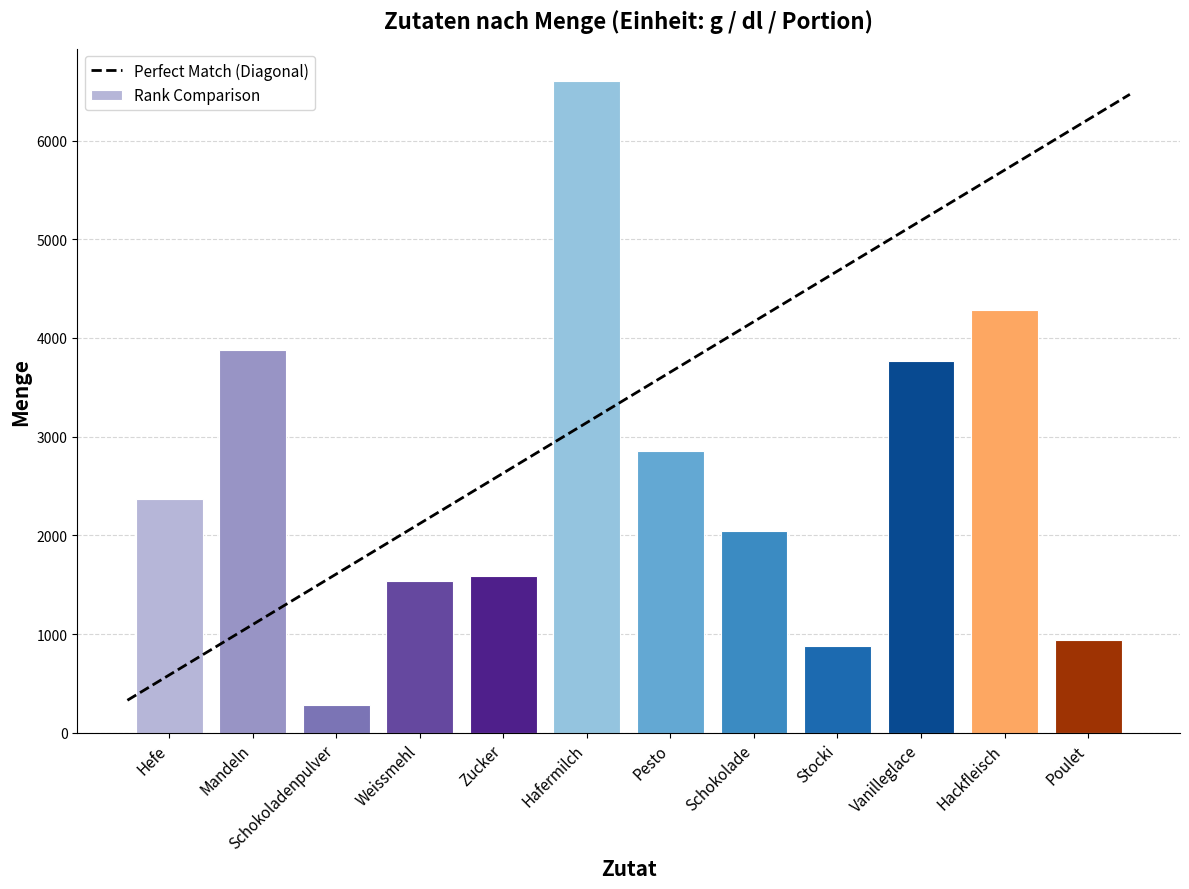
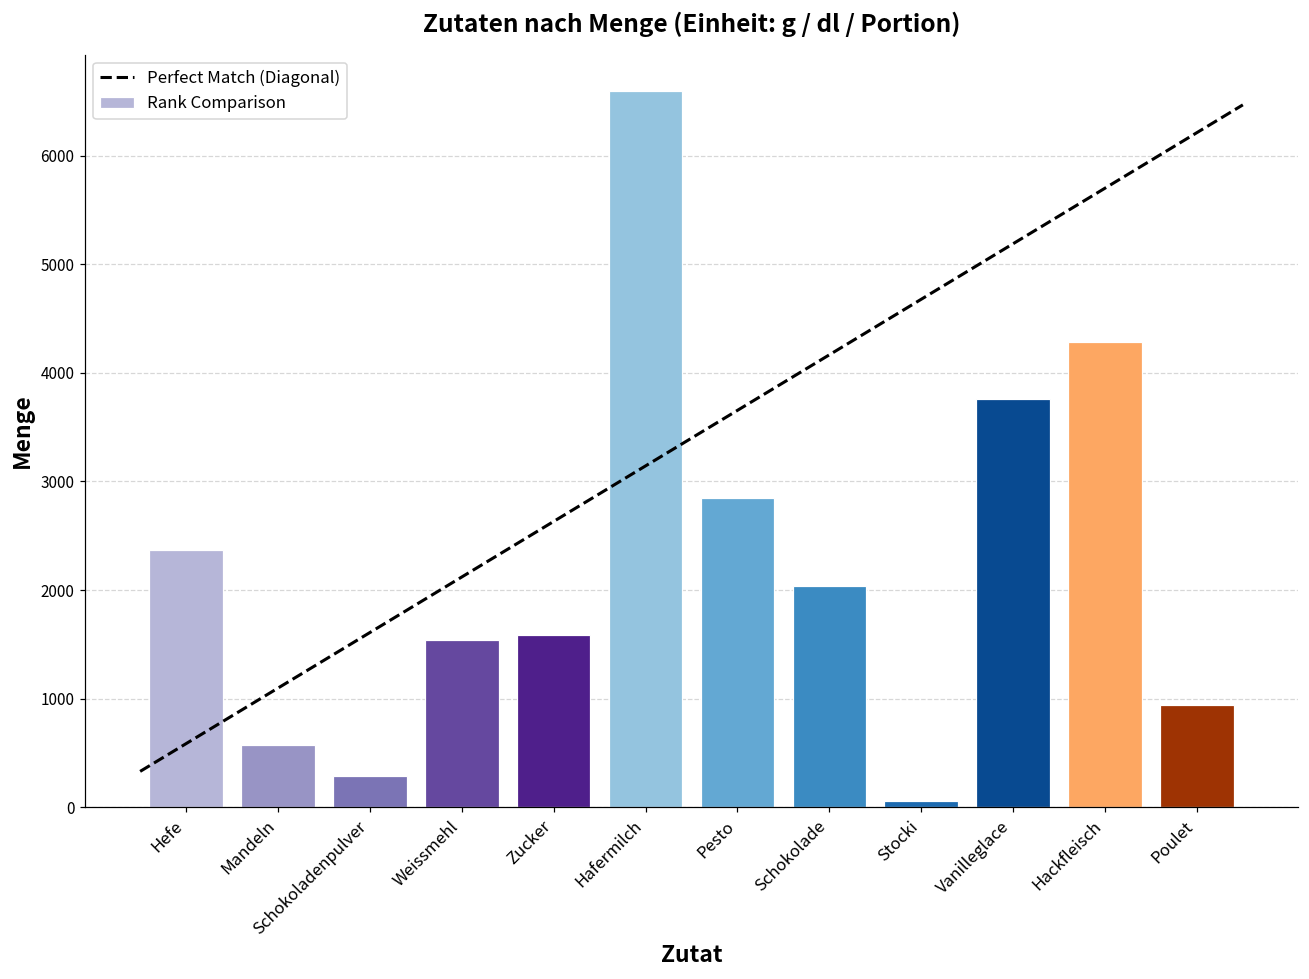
  {
    "Rank Comparison": {
      "Hefe": 2400,
-     "Mandeln": 3900,
+     "Mandeln": 600,
      "Schokoladenpulver": 300,
      "Weissmehl": 1500,
      "Zucker": 1600,
      "Hafermilch": 6600,
      "Pesto": 2900,
      "Schokolade": 2000,
-     "Stocki": 900,
+     "Stocki": 100,
      "Vanilleglace": 3800,
      "Hackfleisch": 4300,
      "Poulet": 900
    }
  }
